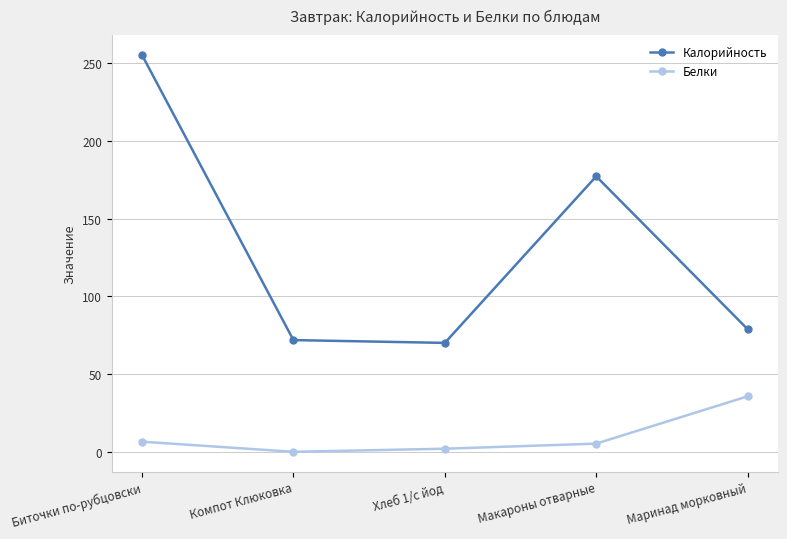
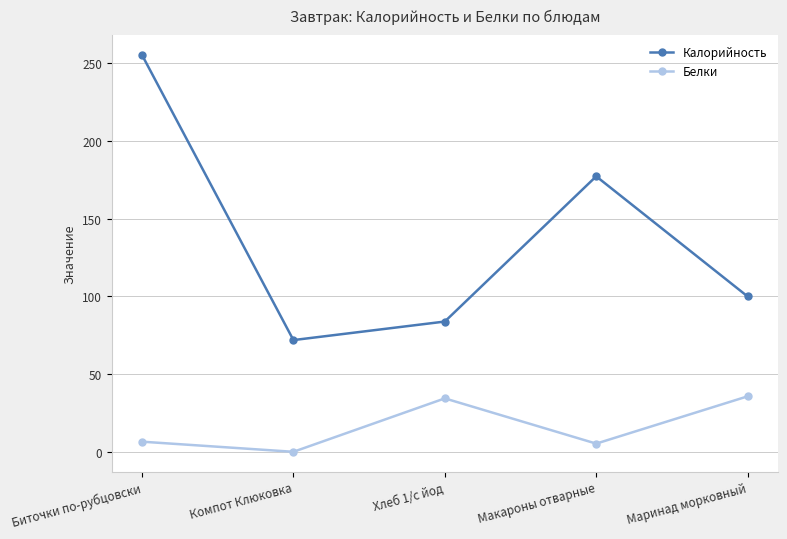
  {
    "Калорийность": {
      "Биточки по-рубцовски": 255,
      "Компот Клюковка": 72,
-     "Хлеб 1/с йод": 70,
+     "Хлеб 1/с йод": 84,
      "Макароны отварные": 177,
-     "Маринад морковный": 79
+     "Маринад морковный": 100
    },
    "Белки": {
      "Биточки по-рубцовски": 7,
      "Компот Клюковка": 0,
-     "Хлеб 1/с йод": 2,
+     "Хлеб 1/с йод": 35,
      "Макароны отварные": 6,
      "Маринад морковный": 36
    }
  }
